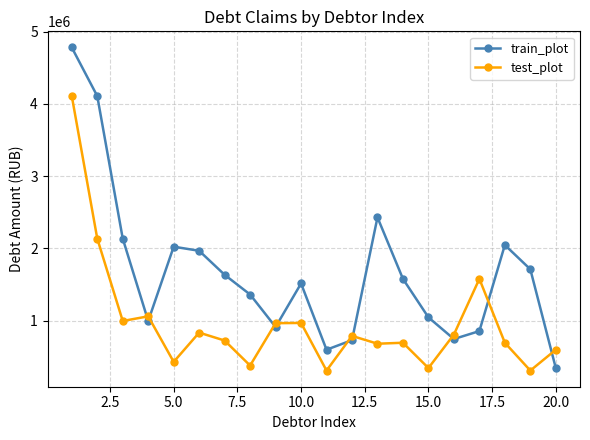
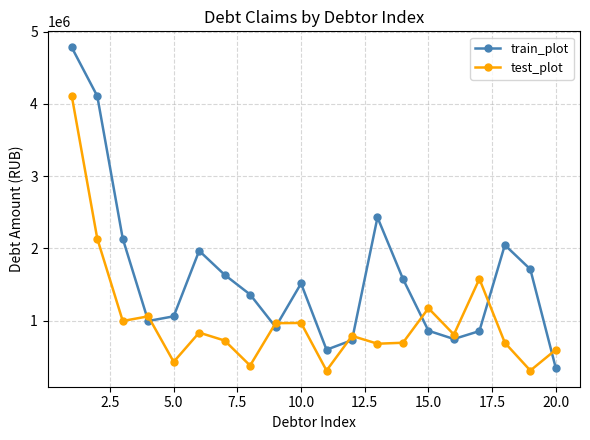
  {
    "train_plot": {
-     "5.0": 2000000,
+     "5.0": 1100000,
      "10.0": 1500000,
-     "15.0": 1000000,
+     "15.0": 900000,
      "20.0": 300000
    },
    "test_plot": {
      "5.0": 400000,
      "10.0": 1000000,
-     "15.0": 300000,
+     "15.0": 1200000,
      "20.0": 600000
    }
  }
